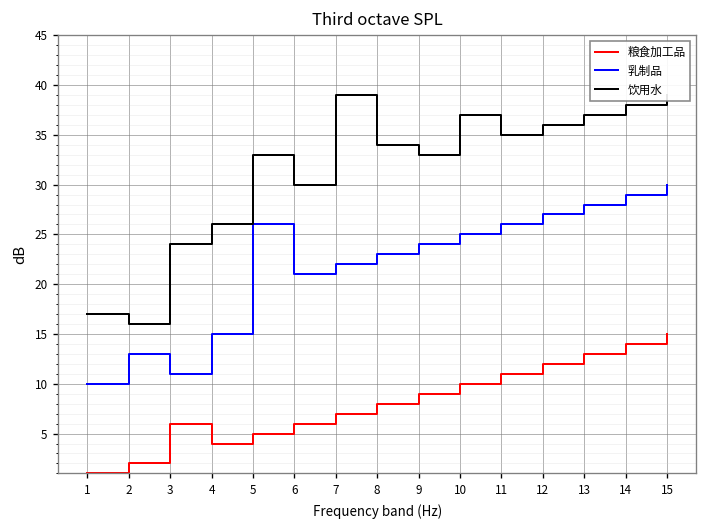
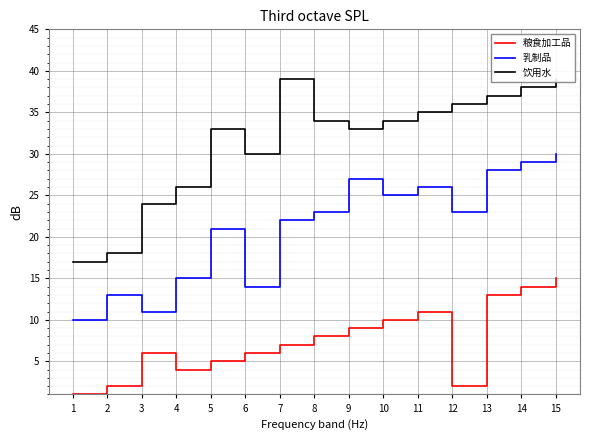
  {
    "粮食加工品": {
      "1": 1,
      "2": 2,
      "3": 6,
      "4": 4,
      "5": 5,
      "6": 6,
      "7": 7,
      "8": 8,
      "9": 9,
      "10": 10,
      "11": 11,
-     "12": 12,
+     "12": 2,
      "13": 13,
      "14": 14,
      "15": 15
    },
    "乳制品": {
      "1": 10,
      "2": 13,
      "3": 11,
      "4": 15,
-     "5": 26,
-     "6": 21,
+     "5": 21,
+     "6": 14,
      "7": 22,
      "8": 23,
-     "9": 24,
+     "9": 27,
      "10": 25,
      "11": 26,
-     "12": 27,
+     "12": 23,
      "13": 28,
      "14": 29,
      "15": 30
    },
    "饮用水": {
      "1": 17,
-     "2": 16,
+     "2": 18,
      "3": 24,
      "4": 26,
      "5": 33,
      "6": 30,
      "7": 39,
      "8": 34,
      "9": 33,
-     "10": 37,
+     "10": 34,
      "11": 35,
      "12": 36,
      "13": 37,
      "14": 38
    }
  }
